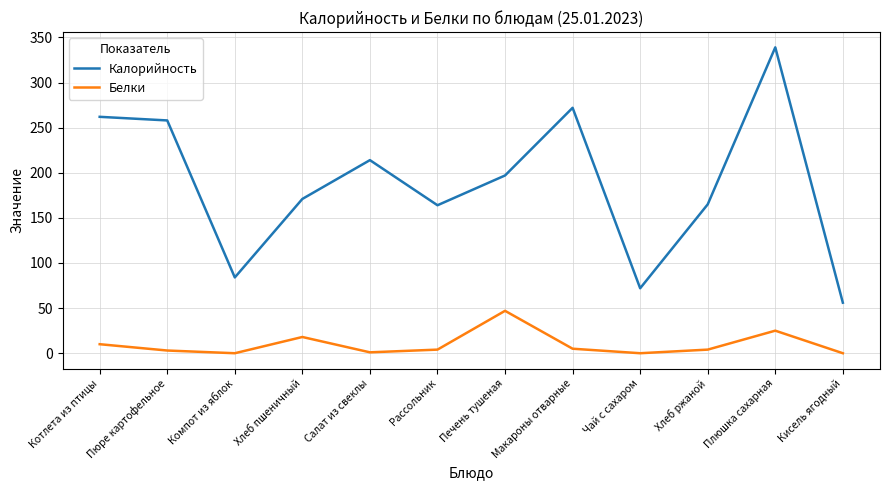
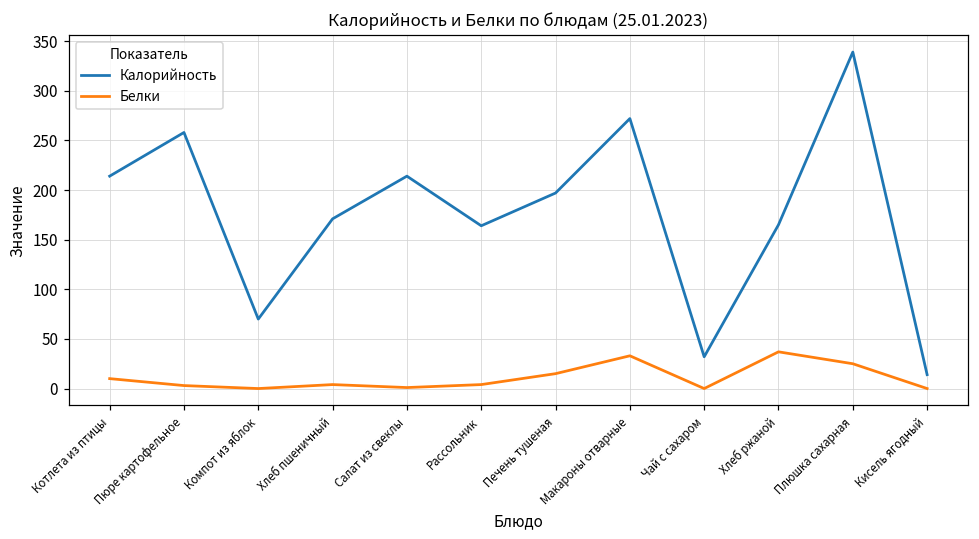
  {
    "Калорийность": {
-     "Котлета из птицы": 260,
+     "Котлета из птицы": 210,
      "Пюре картофельное": 260,
-     "Компот из яблок": 80,
+     "Компот из яблок": 70,
      "Хлеб пшеничный": 170,
      "Салат из свеклы": 210,
      "Рассольник": 160,
      "Печень тушеная": 200,
      "Макароны отварные": 270,
-     "Чай с сахаром": 70,
+     "Чай с сахаром": 30,
      "Хлеб ржаной": 170,
      "Плюшка сахарная": 340,
-     "Кисель ягодный": 60
+     "Кисель ягодный": 10
    },
    "Белки": {
      "Котлета из птицы": 10,
      "Пюре картофельное": 0,
      "Компот из яблок": 0,
-     "Хлеб пшеничный": 20,
+     "Хлеб пшеничный": 0,
      "Салат из свеклы": 0,
      "Рассольник": 0,
-     "Печень тушеная": 50,
-     "Макароны отварные": 10,
+     "Печень тушеная": 20,
+     "Макароны отварные": 30,
      "Чай с сахаром": 0,
-     "Хлеб ржаной": 0,
+     "Хлеб ржаной": 40,
      "Плюшка сахарная": 30,
      "Кисель ягодный": 0
    }
  }
